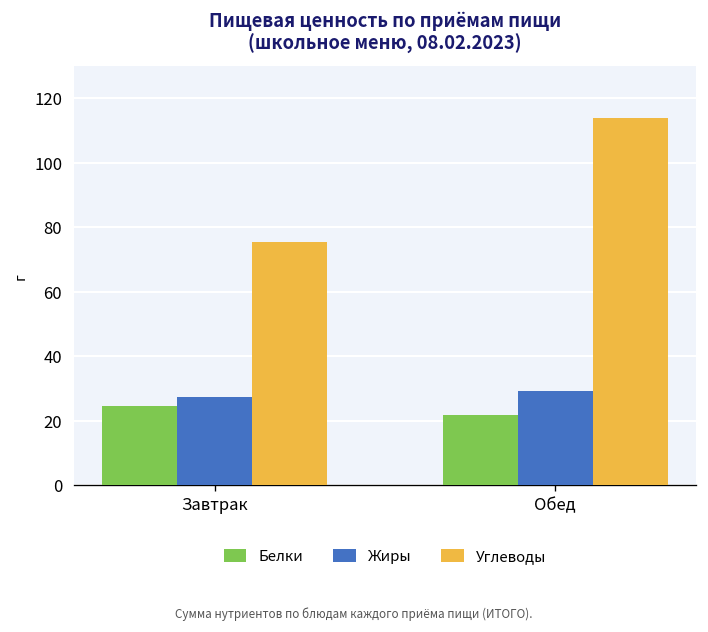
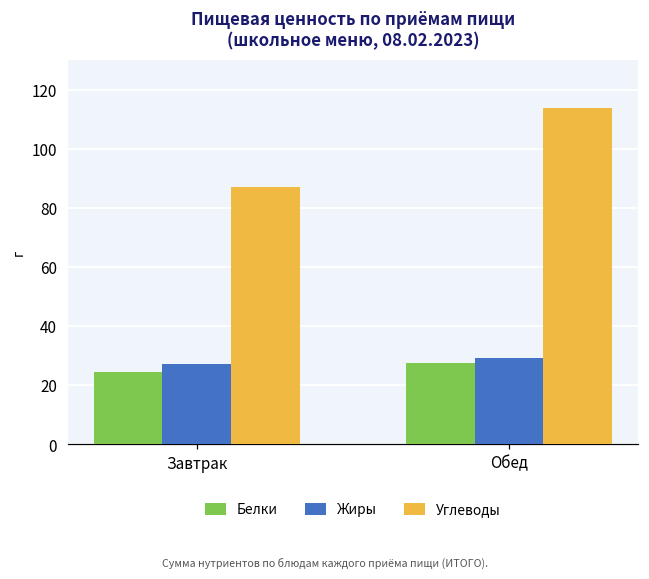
  {
    "Белки": {
      "Завтрак": 25,
-     "Обед": 22
+     "Обед": 27
    },
    "Жиры": {
      "Завтрак": 27,
      "Обед": 29
    },
    "Углеводы": {
-     "Завтрак": 76,
+     "Завтрак": 87,
      "Обед": 114
    }
  }
